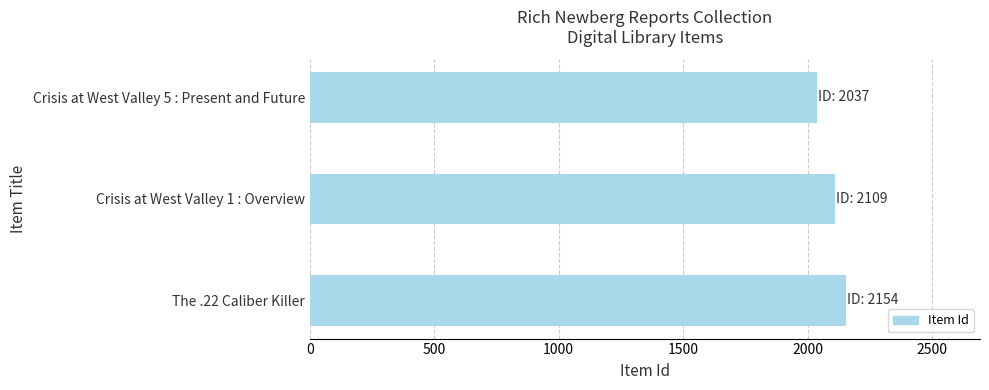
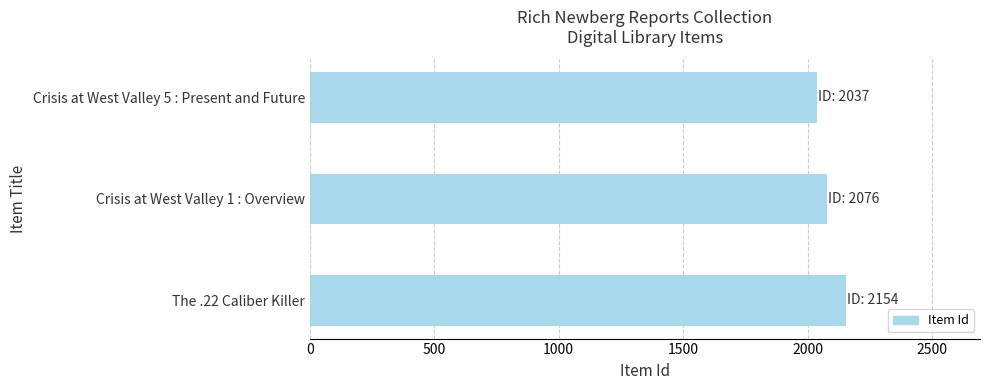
  {
    "Crisis at West Valley 5 : Present and Future": 2037,
-   "Crisis at West Valley 1 : Overview": 2109,
+   "Crisis at West Valley 1 : Overview": 2076,
    "The .22 Caliber Killer": 2154
  }
